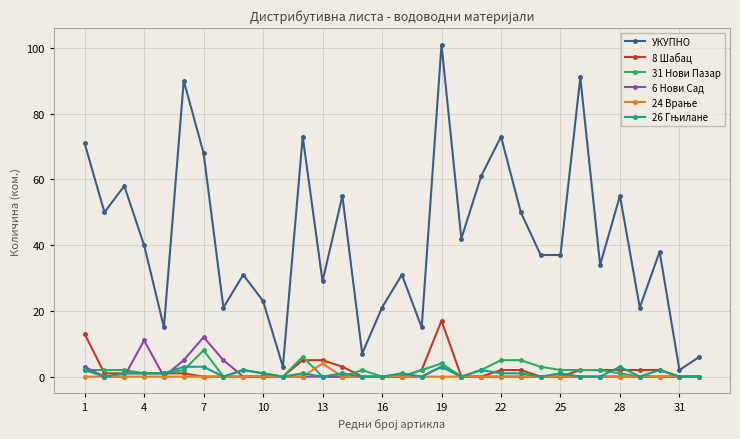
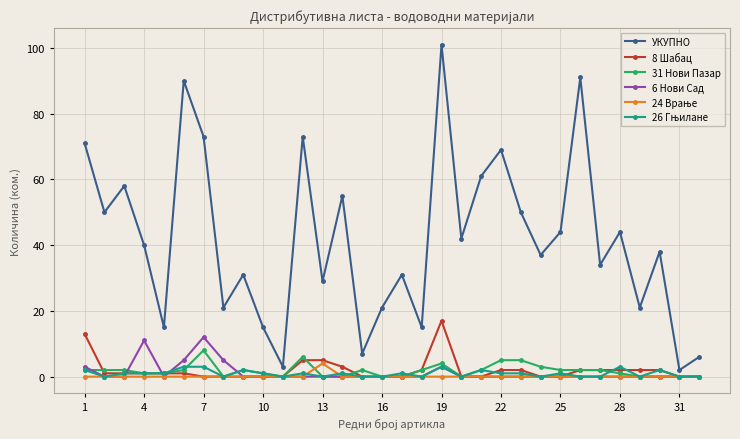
  {
    "УКУПНО": {
      "1": 71,
      "4": 40,
-     "7": 68,
-     "10": 23,
+     "7": 73,
+     "10": 15,
      "13": 29,
      "16": 21,
      "19": 101,
-     "22": 73,
-     "25": 37,
-     "28": 55,
+     "22": 69,
+     "25": 44,
+     "28": 44,
      "31": 2
    },
    "8 Шабац": {
      "1": 13,
      "13": 5,
      "19": 17,
      "22": 2,
      "28": 2
    },
    "6 Нови Сад": {
      "1": 3,
      "4": 11,
      "7": 12
    },
    "24 Врање": {
      "1": 0,
      "4": 0,
      "13": 4,
      "19": 0
    }
  }
